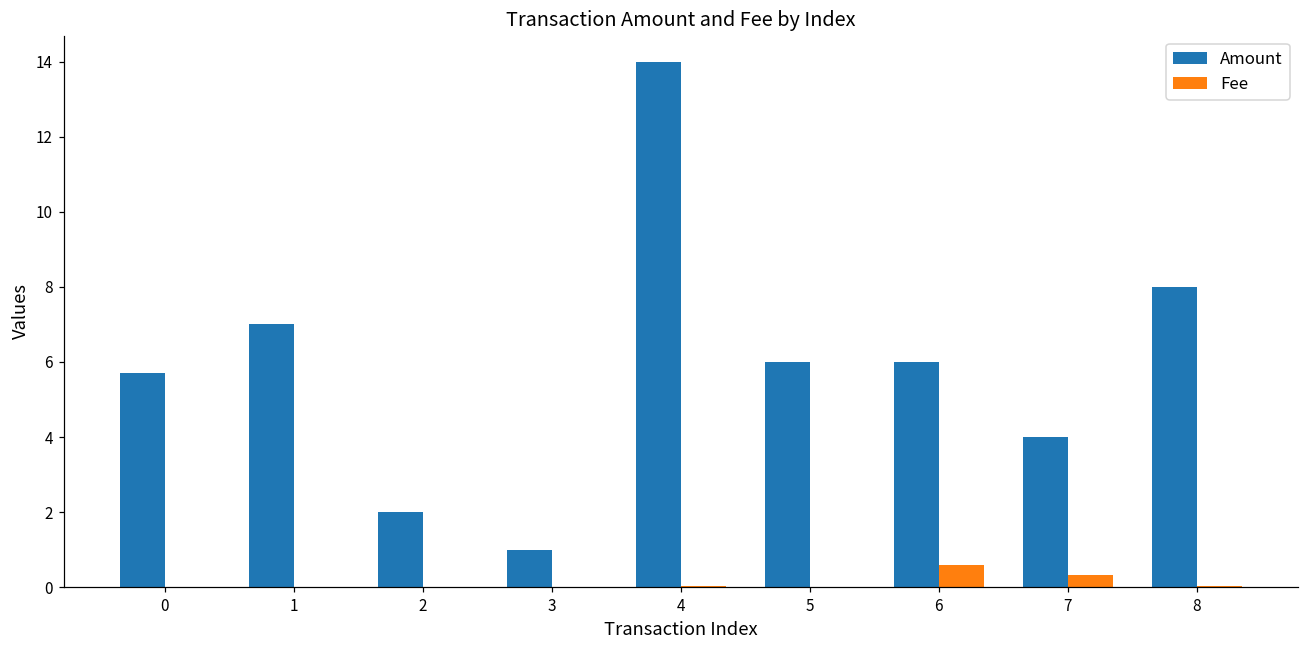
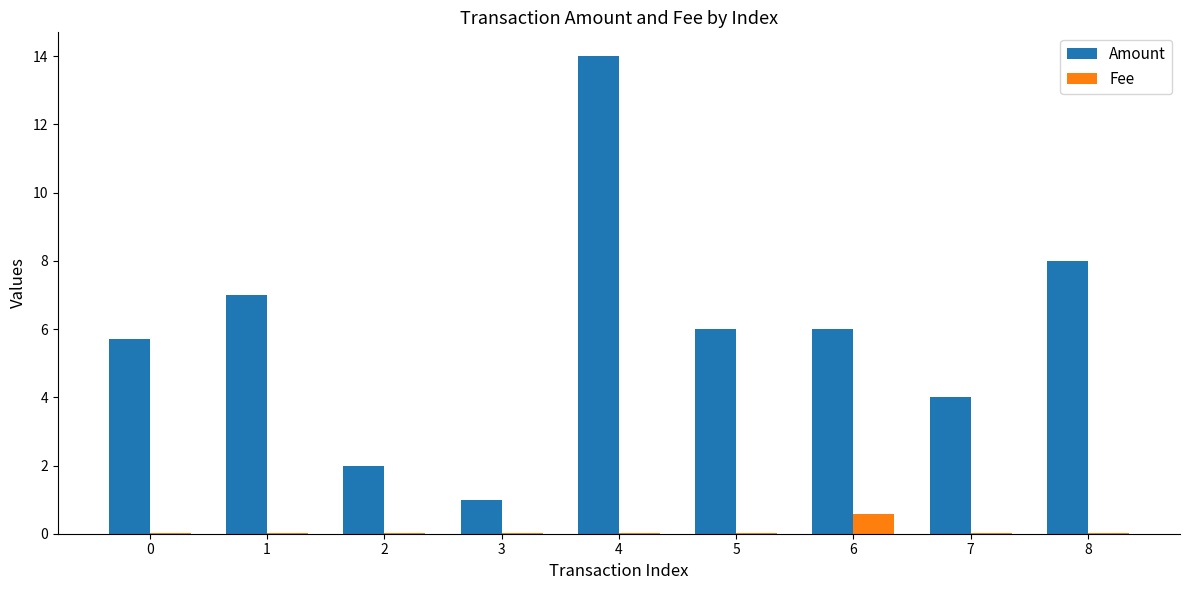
  {
    "Amount": {
      "0": 5.7,
      "1": 7.0,
      "2": 2.0,
      "3": 1.0,
      "4": 14.0,
      "5": 6.0,
      "6": 6.0,
      "7": 4.0,
      "8": 8.0
    },
    "Fee": {
      "6": 0.6,
-     "7": 0.3
+     "7": 0.0
    }
  }
